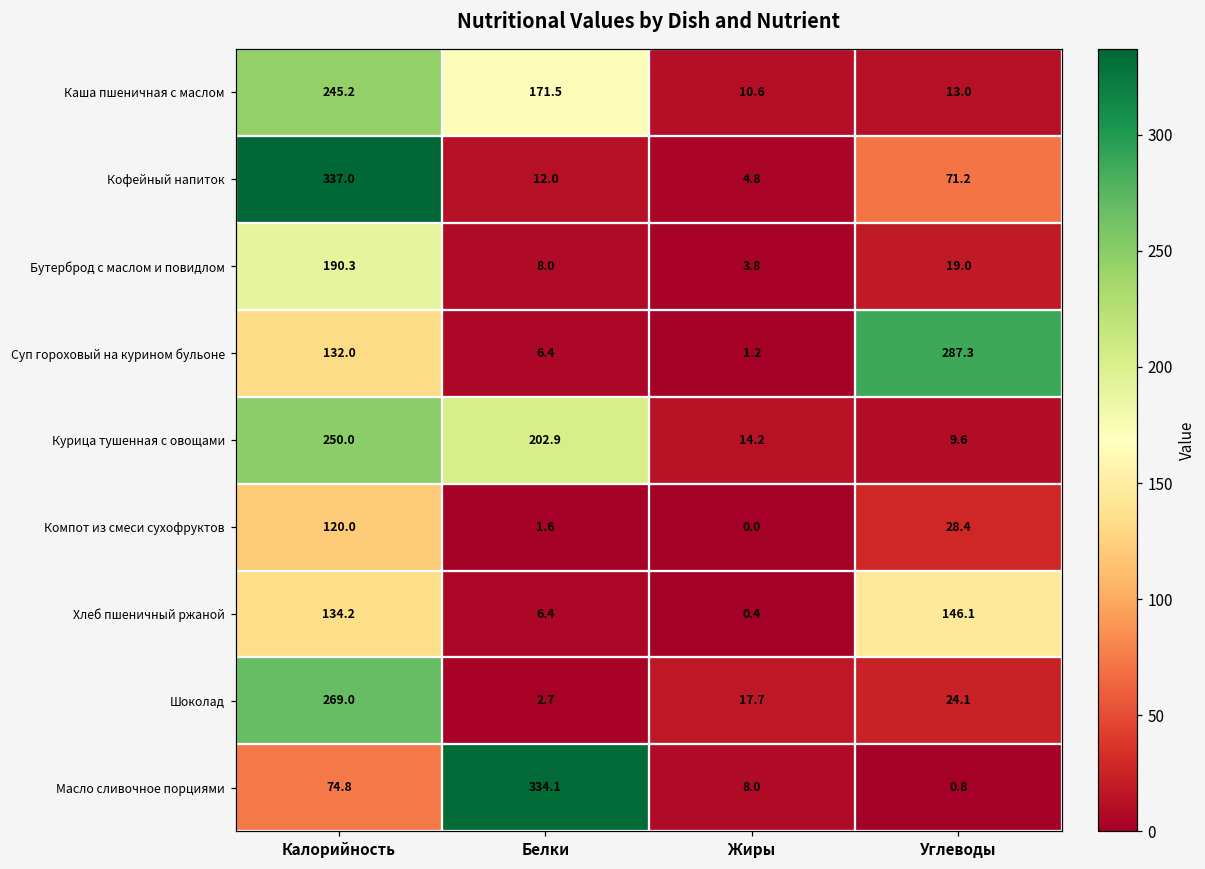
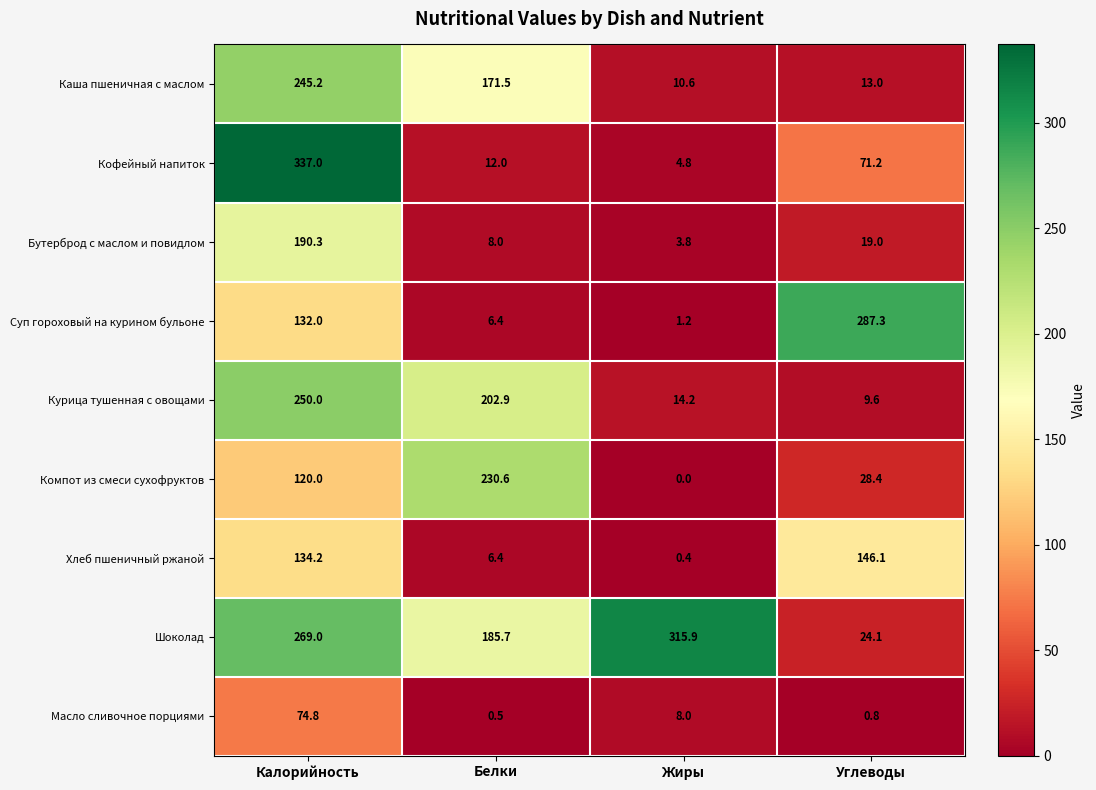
  {
    "Каша пшеничная с маслом": {
      "Калорийность": 245.2,
      "Белки": 171.5,
      "Жиры": 10.6,
      "Углеводы": 13.0
    },
    "Кофейный напиток": {
      "Калорийность": 337.0,
      "Белки": 12.0,
      "Жиры": 4.8,
      "Углеводы": 71.2
    },
    "Бутерброд с маслом и повидлом": {
      "Калорийность": 190.3,
      "Белки": 8.0,
      "Жиры": 3.8,
      "Углеводы": 19.0
    },
    "Суп гороховый на курином бульоне": {
      "Калорийность": 132.0,
      "Белки": 6.4,
      "Жиры": 1.2,
      "Углеводы": 287.3
    },
    "Курица тушенная с овощами": {
      "Калорийность": 250.0,
      "Белки": 202.9,
      "Жиры": 14.2,
      "Углеводы": 9.6
    },
    "Компот из смеси сухофруктов": {
      "Калорийность": 120.0,
-     "Белки": 1.6,
+     "Белки": 230.6,
      "Жиры": 0.0,
      "Углеводы": 28.4
    },
    "Хлеб пшеничный ржаной": {
      "Калорийность": 134.2,
      "Белки": 6.4,
      "Жиры": 0.4,
      "Углеводы": 146.1
    },
    "Шоколад": {
      "Калорийность": 269.0,
-     "Белки": 2.7,
-     "Жиры": 17.7,
+     "Белки": 185.7,
+     "Жиры": 315.9,
      "Углеводы": 24.1
    },
    "Масло сливочное порциями": {
      "Калорийность": 74.8,
-     "Белки": 334.1,
+     "Белки": 0.5,
      "Жиры": 8.0,
      "Углеводы": 0.8
    }
  }
